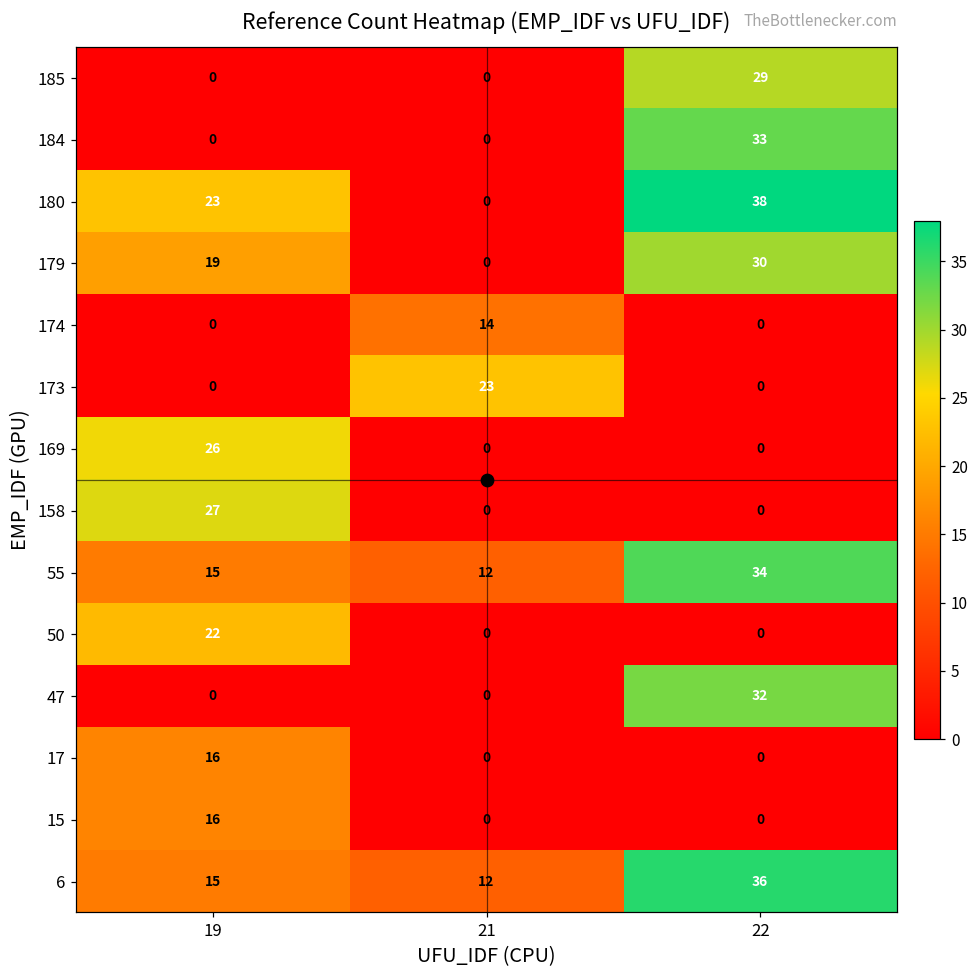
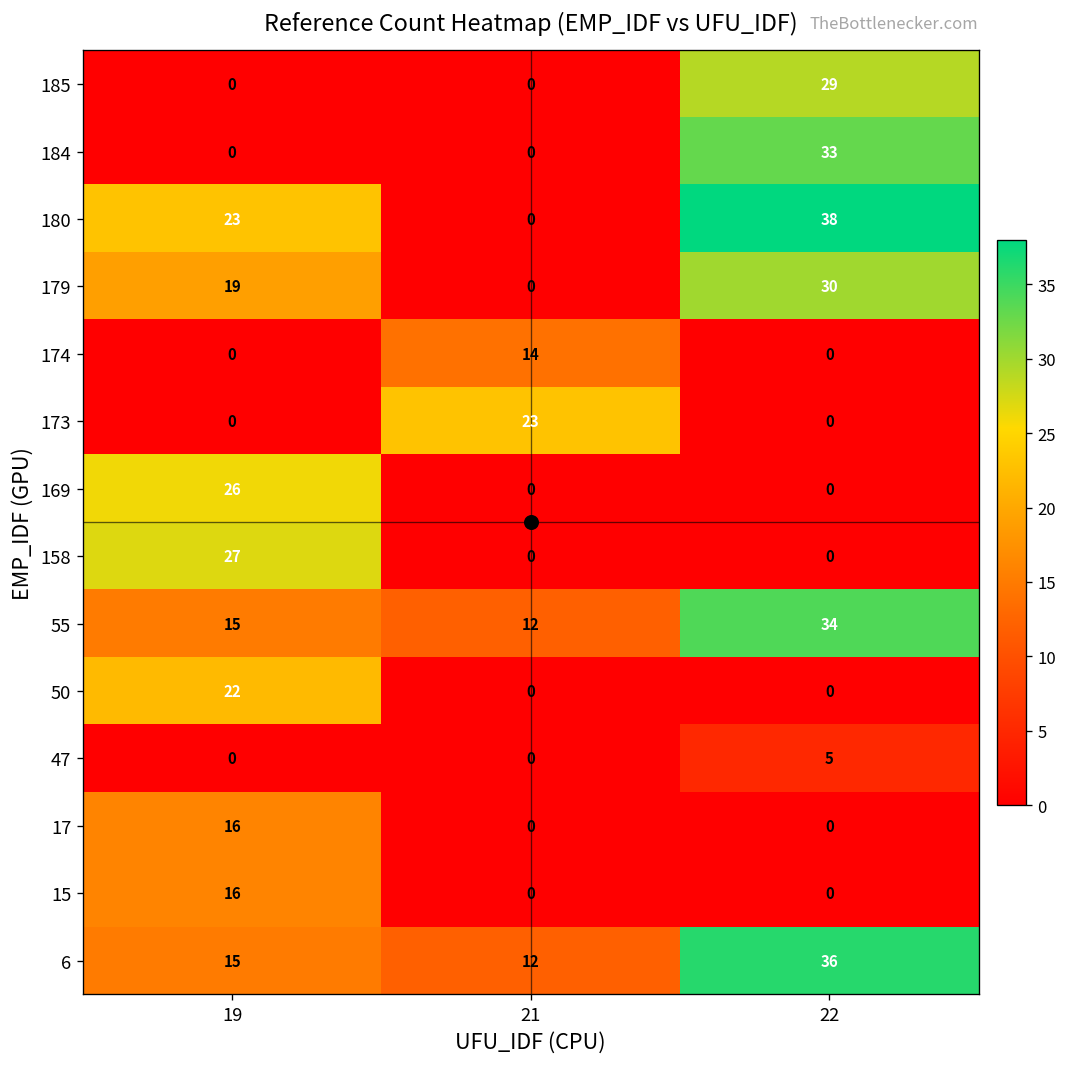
  {
    "185": {
      "19": 0,
      "21": 0,
      "22": 29
    },
    "184": {
      "19": 0,
      "21": 0,
      "22": 33
    },
    "180": {
      "19": 23,
      "21": 0,
      "22": 38
    },
    "179": {
      "19": 19,
      "21": 0,
      "22": 30
    },
    "174": {
      "19": 0,
      "21": 14,
      "22": 0
    },
    "173": {
      "19": 0,
      "21": 23,
      "22": 0
    },
    "169": {
      "19": 26,
      "21": 0,
      "22": 0
    },
    "158": {
      "19": 27,
      "21": 0,
      "22": 0
    },
    "55": {
      "19": 15,
      "21": 12,
      "22": 34
    },
    "50": {
      "19": 22,
      "21": 0,
      "22": 0
    },
    "47": {
      "19": 0,
      "21": 0,
-     "22": 32
+     "22": 5
    },
    "17": {
      "19": 16,
      "21": 0,
      "22": 0
    },
    "15": {
      "19": 16,
      "21": 0,
      "22": 0
    },
    "6": {
      "19": 15,
      "21": 12,
      "22": 36
    }
  }
